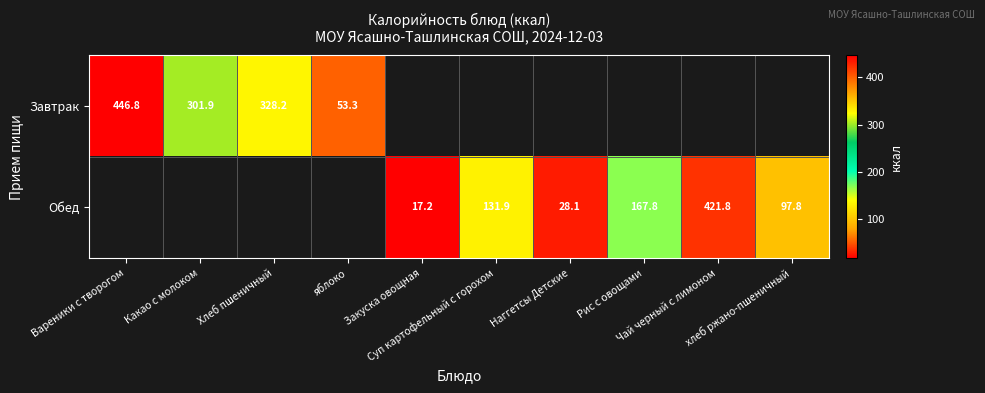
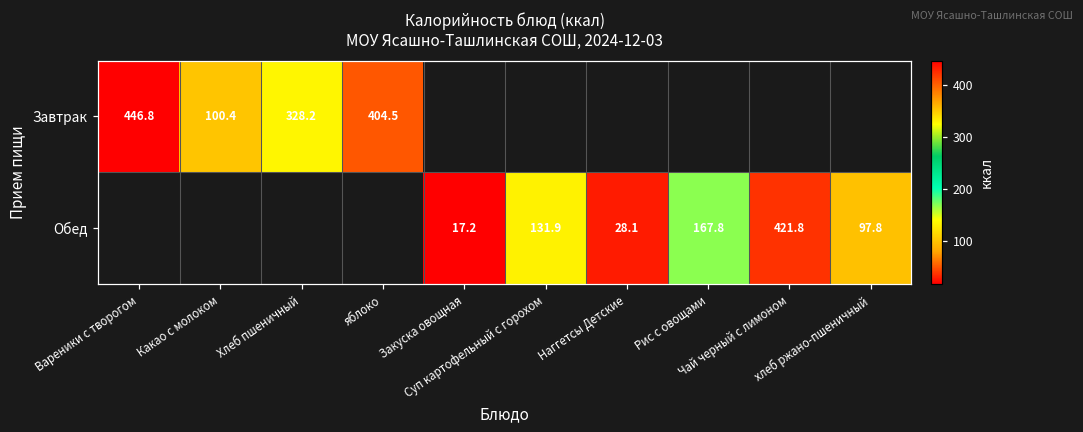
  {
    "Завтрак": {
      "Вареники с творогом": 446.8,
-     "Какао с молоком": 301.9,
+     "Какао с молоком": 100.4,
      "Хлеб пшеничный": 328.2,
-     "яблоко": 53.3
+     "яблоко": 404.5
    },
    "Обед": {
      "Закуска овощная": 17.2,
      "Суп картофельный с горохом": 131.9,
      "Наггетсы Детские": 28.1,
      "Рис с овощами": 167.8,
      "Чай черный с лимоном": 421.8,
      "хлеб ржано-пшеничный": 97.8
    }
  }
